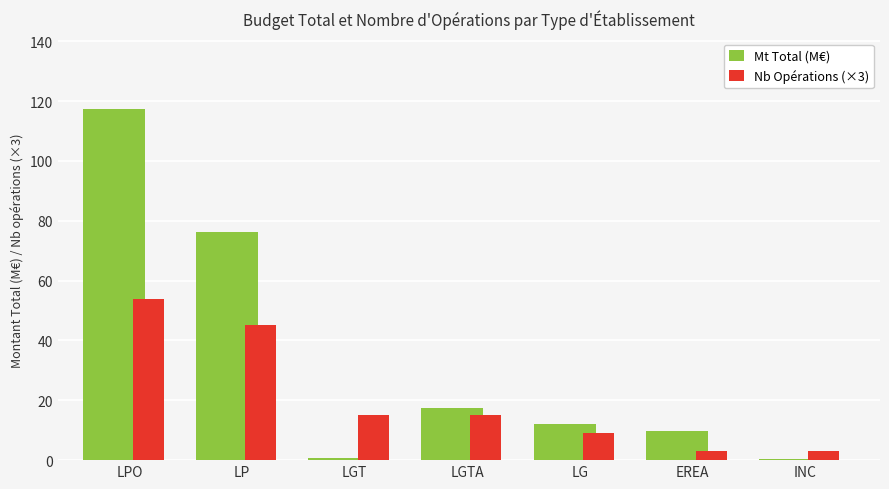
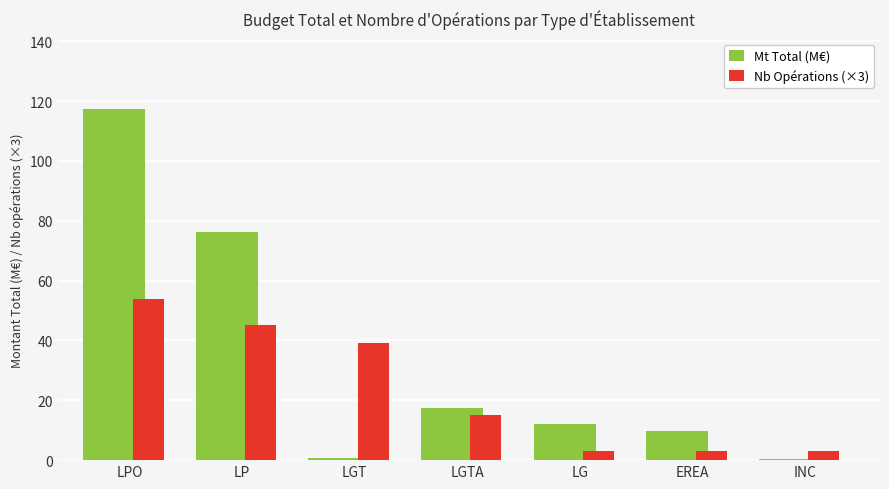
  {
    "Mt Total (M€)": {
      "LPO": 117,
      "LP": 76,
      "LGTA": 18,
      "LG": 12,
      "EREA": 10
    },
    "Nb Opérations (×3)": {
      "LPO": 54,
      "LP": 45,
-     "LGT": 15,
+     "LGT": 39,
      "LGTA": 15,
-     "LG": 9,
+     "LG": 3,
      "EREA": 3,
      "INC": 3
    }
  }
